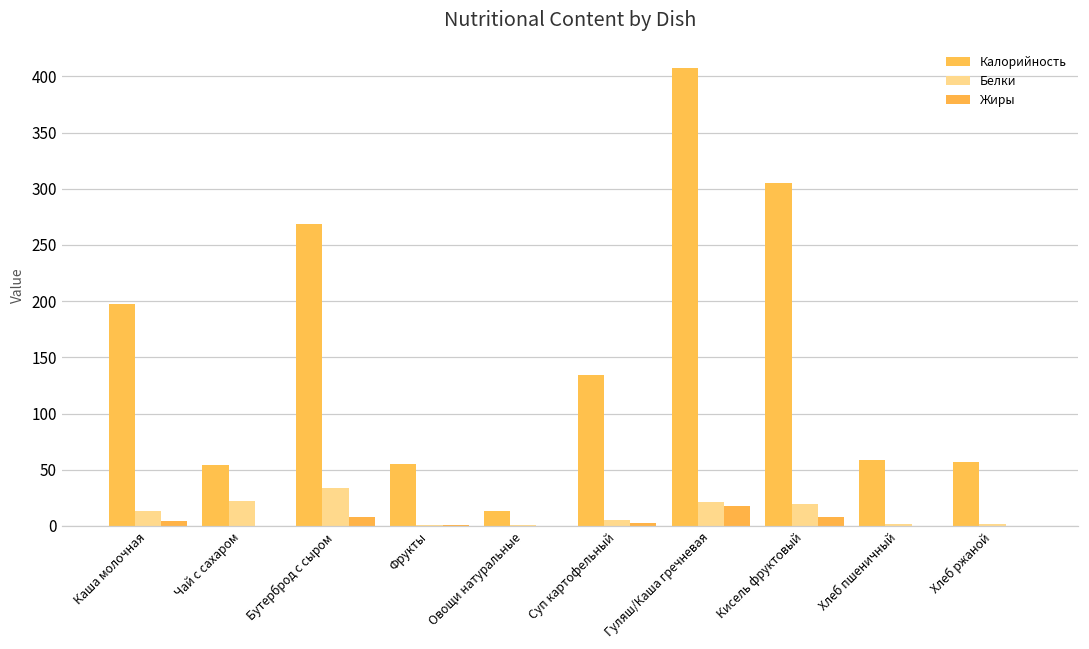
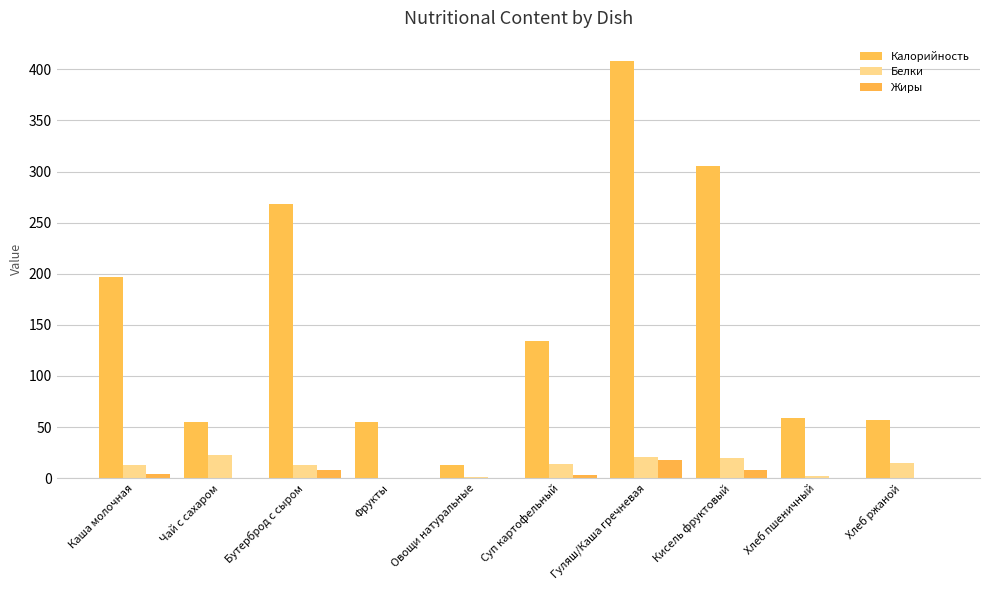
  {
    "Белки": {
      "Каша молочная": 13,
      "Чай с сахаром": 22,
-     "Бутерброд с сыром": 34,
-     "Суп картофельный": 5,
+     "Бутерброд с сыром": 13,
+     "Суп картофельный": 13,
      "Гуляш/Каша гречневая": 21,
      "Кисель фруктовый": 19,
-     "Хлеб ржаной": 1
+     "Хлеб ржаной": 15
    }
  }
